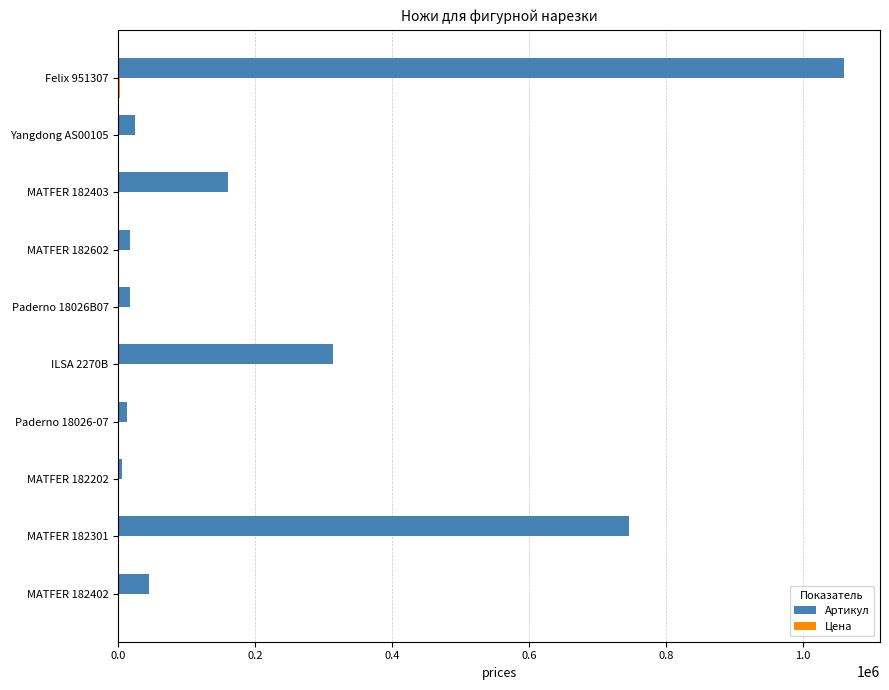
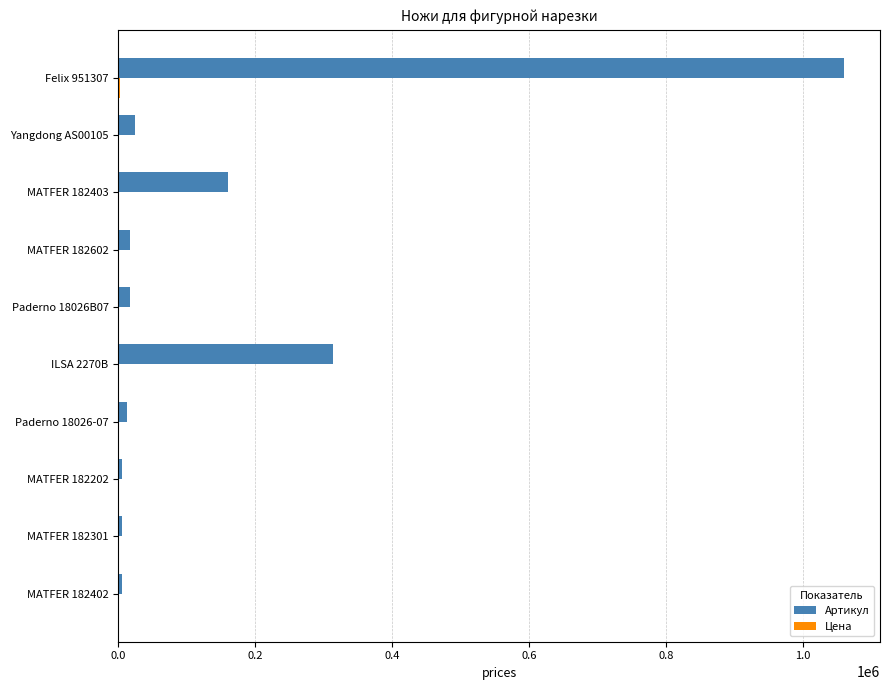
  {
    "Артикул": {
      "Felix 951307": 1060000,
      "Yangdong AS00105": 20000,
      "MATFER 182403": 160000,
      "MATFER 182602": 20000,
      "Paderno 18026B07": 20000,
      "ILSA 2270B": 310000,
      "Paderno 18026-07": 10000,
      "MATFER 182202": 10000,
-     "MATFER 182301": 750000,
-     "MATFER 182402": 50000
+     "MATFER 182301": 10000,
+     "MATFER 182402": 10000
    }
  }
